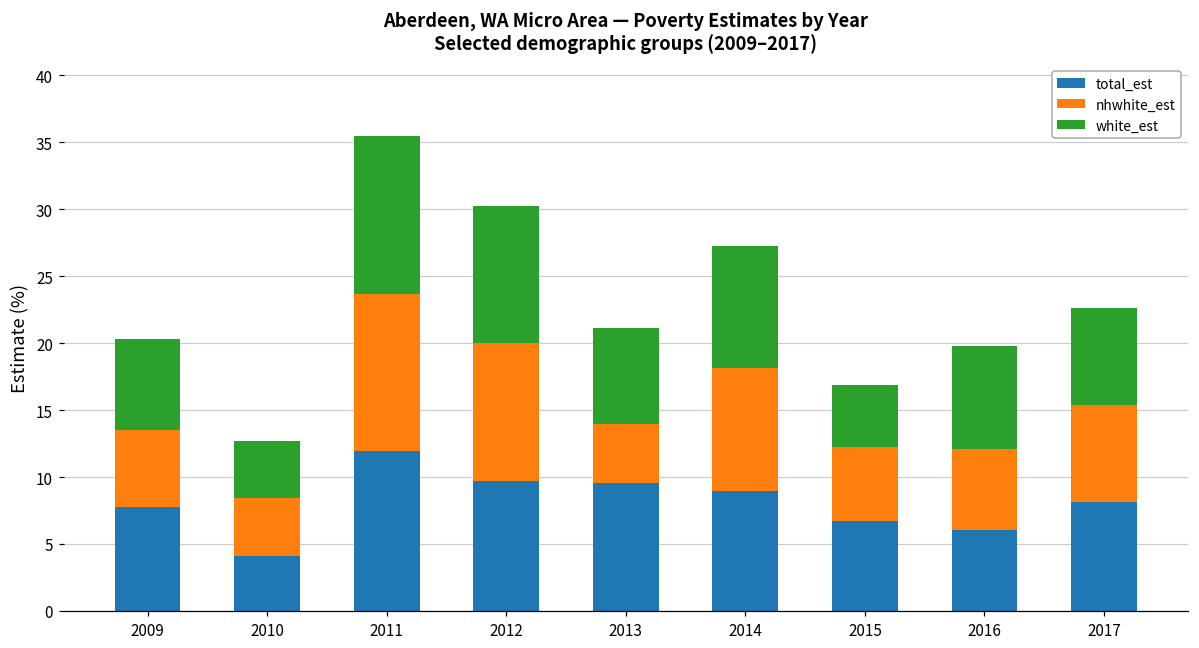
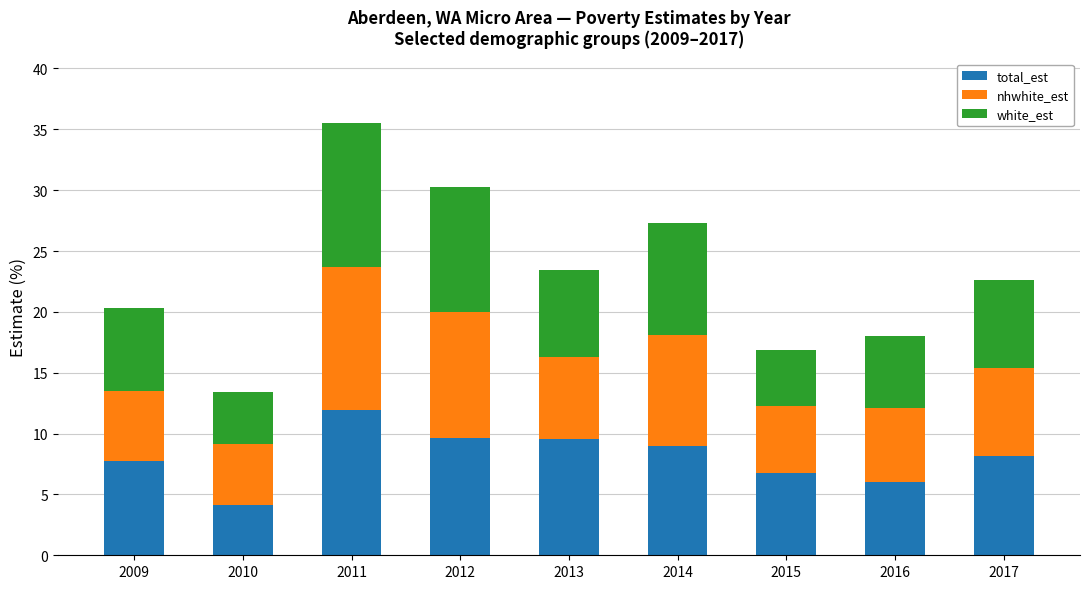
  {
    "total_est": {
      "2009": 7.7,
      "2010": 4.1,
      "2011": 12.0,
      "2012": 9.7,
      "2013": 9.6,
      "2014": 8.9,
      "2015": 6.7,
      "2016": 6.1,
      "2017": 8.1
    },
    "nhwhite_est": {
      "2009": 5.8,
-     "2010": 4.3,
+     "2010": 5.0,
      "2011": 11.7,
      "2012": 10.3,
-     "2013": 4.4,
+     "2013": 6.7,
      "2014": 9.2,
      "2015": 5.5,
      "2016": 6.0,
      "2017": 7.3
    },
    "white_est": {
      "2009": 6.8,
      "2010": 4.3,
      "2011": 11.8,
      "2012": 10.2,
      "2013": 7.2,
      "2014": 9.1,
      "2015": 4.6,
-     "2016": 7.7,
+     "2016": 6.0,
      "2017": 7.2
    }
  }
